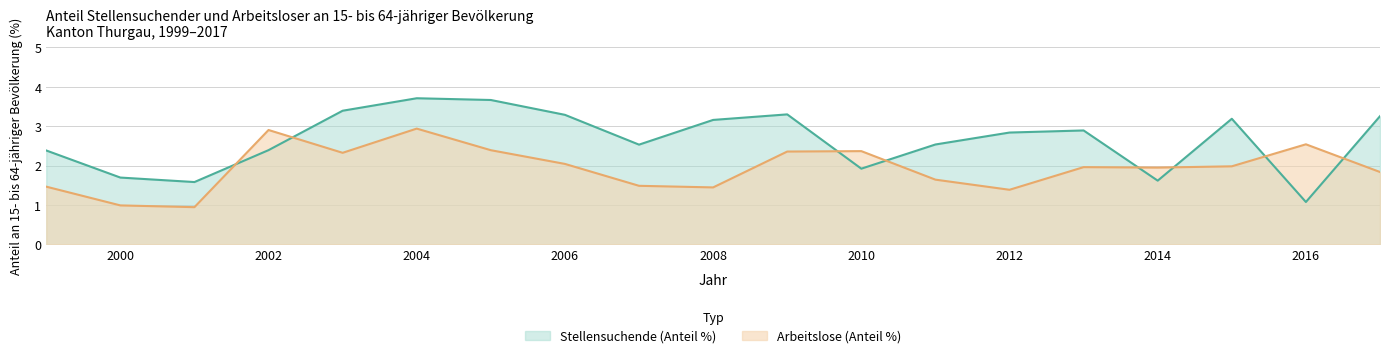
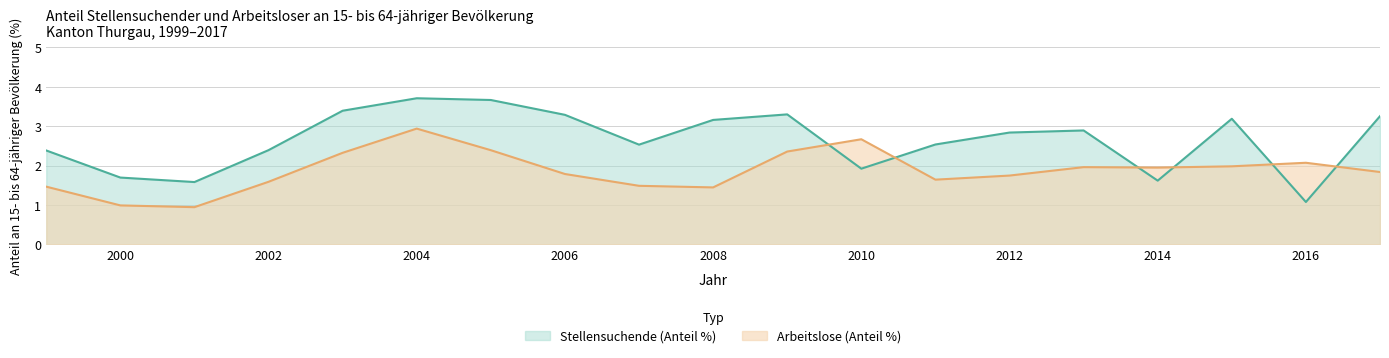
  {
    "Stellensuchende (Anteil %)": {
      "2000": 1.7,
      "2002": 2.4,
      "2004": 3.7,
      "2006": 3.3,
      "2008": 3.2,
      "2010": 1.9,
      "2012": 2.8,
      "2014": 1.6,
      "2016": 1.1
    },
    "Arbeitslose (Anteil %)": {
      "2000": 1.0,
-     "2002": 2.9,
+     "2002": 1.6,
      "2004": 2.9,
-     "2006": 2.0,
+     "2006": 1.8,
      "2008": 1.4,
-     "2010": 2.4,
-     "2012": 1.4,
+     "2010": 2.7,
+     "2012": 1.7,
      "2014": 1.9,
-     "2016": 2.5
+     "2016": 2.1
    }
  }
